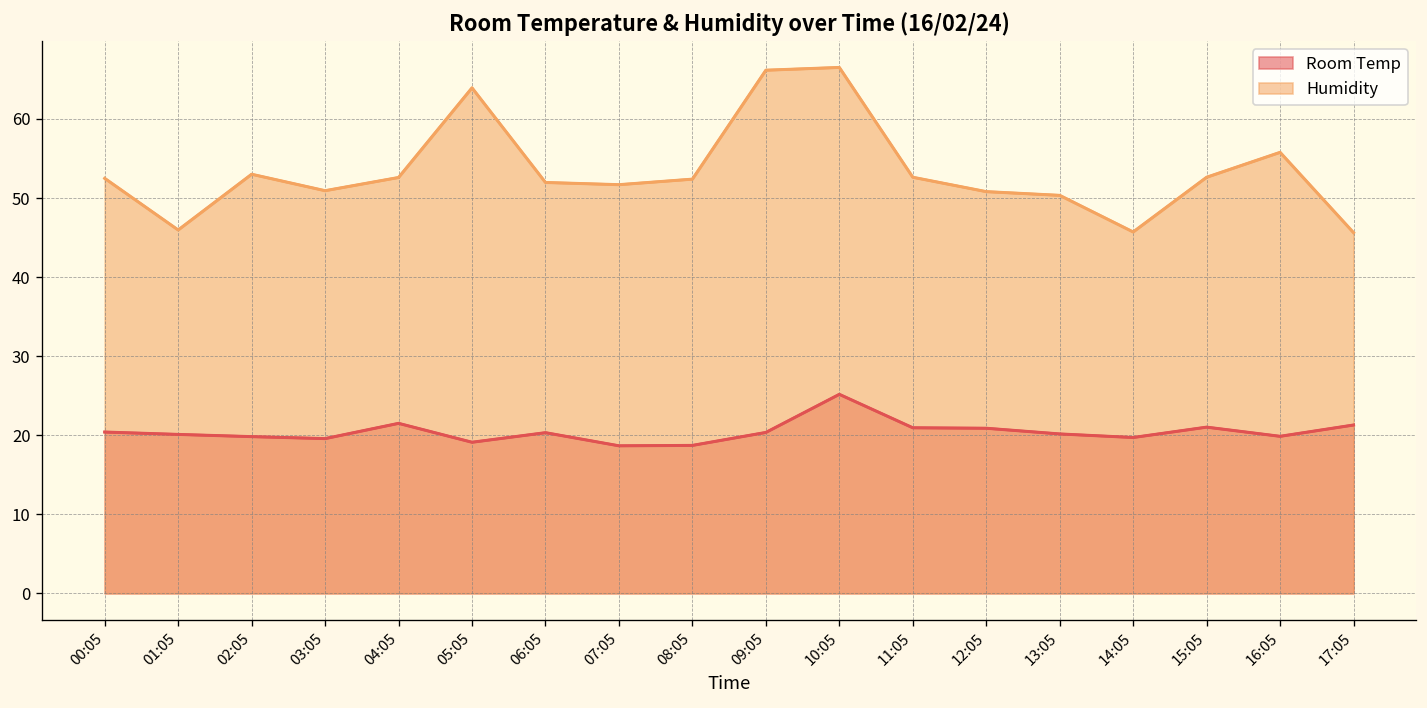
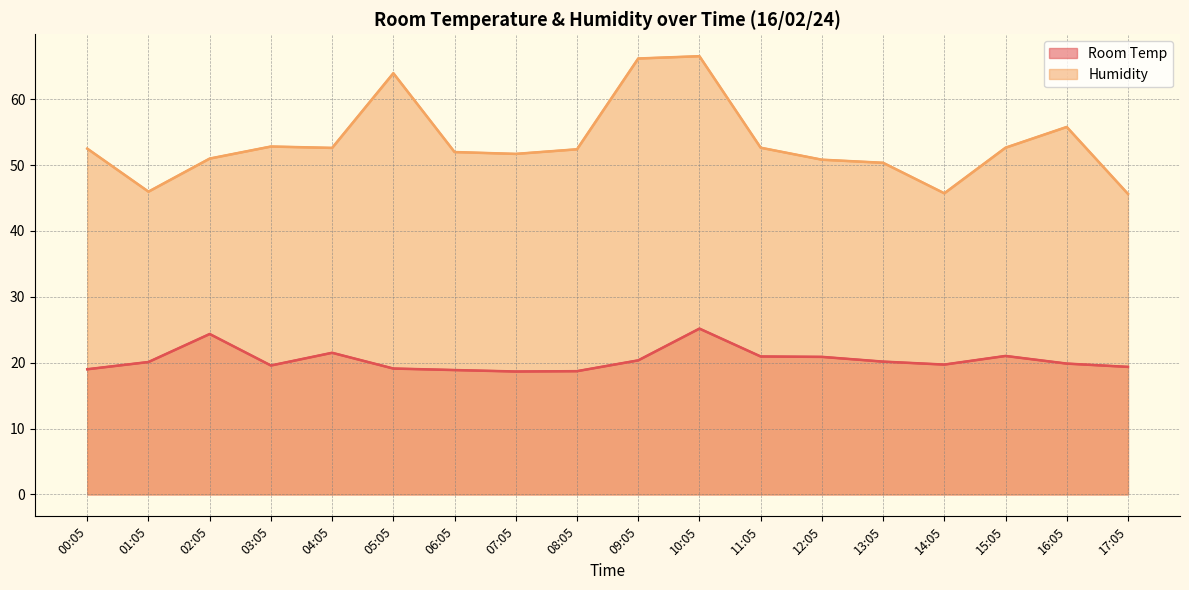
  {
    "Room Temp": {
-     "00:05": 20,
+     "00:05": 19,
      "01:05": 20,
-     "02:05": 20,
+     "02:05": 24,
      "03:05": 20,
      "04:05": 22,
      "05:05": 19,
-     "06:05": 20,
+     "06:05": 19,
      "07:05": 19,
      "08:05": 19,
      "09:05": 20,
      "10:05": 25,
      "11:05": 21,
      "12:05": 21,
      "13:05": 20,
      "14:05": 20,
      "15:05": 21,
      "16:05": 20,
-     "17:05": 21
+     "17:05": 19
    },
    "Humidity": {
      "00:05": 52,
      "01:05": 46,
-     "02:05": 53,
-     "03:05": 51,
+     "02:05": 51,
+     "03:05": 53,
      "04:05": 53,
      "05:05": 64,
      "06:05": 52,
      "07:05": 52,
      "08:05": 52,
      "09:05": 66,
      "10:05": 67,
      "11:05": 53,
      "12:05": 51,
      "13:05": 50,
      "14:05": 46,
      "15:05": 53,
      "16:05": 56,
      "17:05": 46
    }
  }
